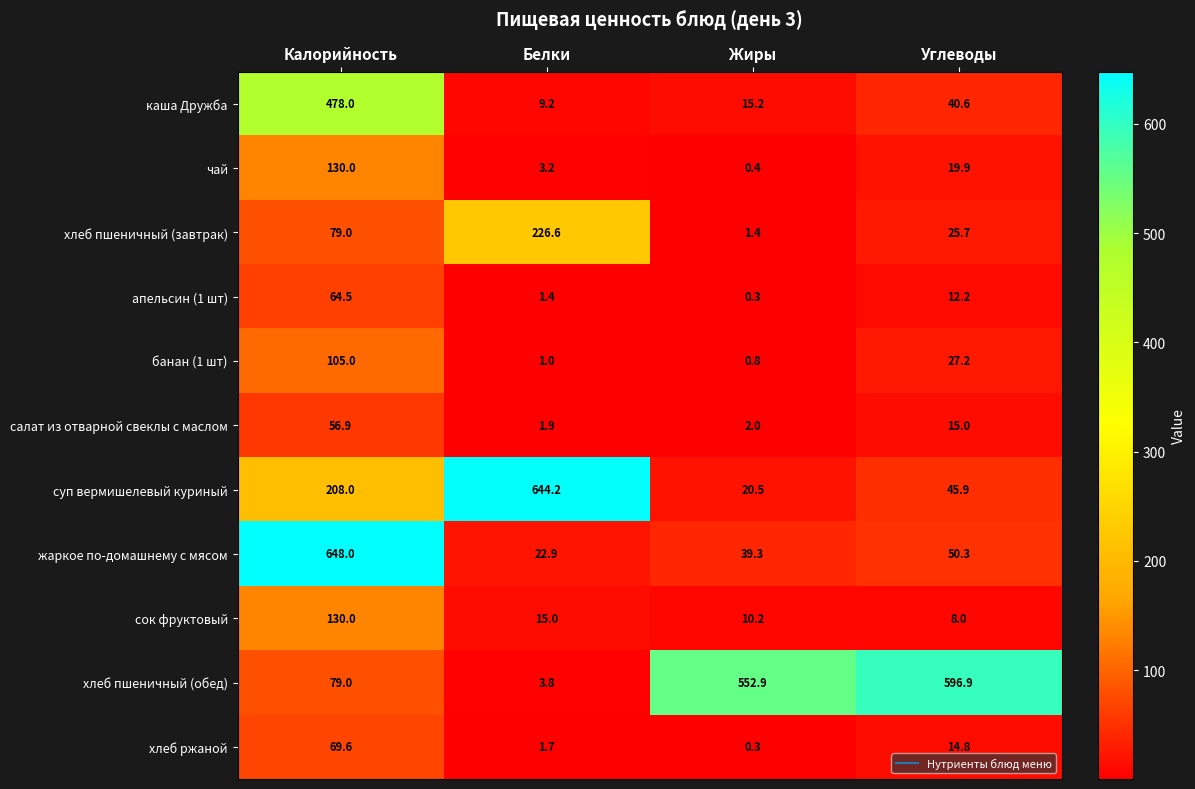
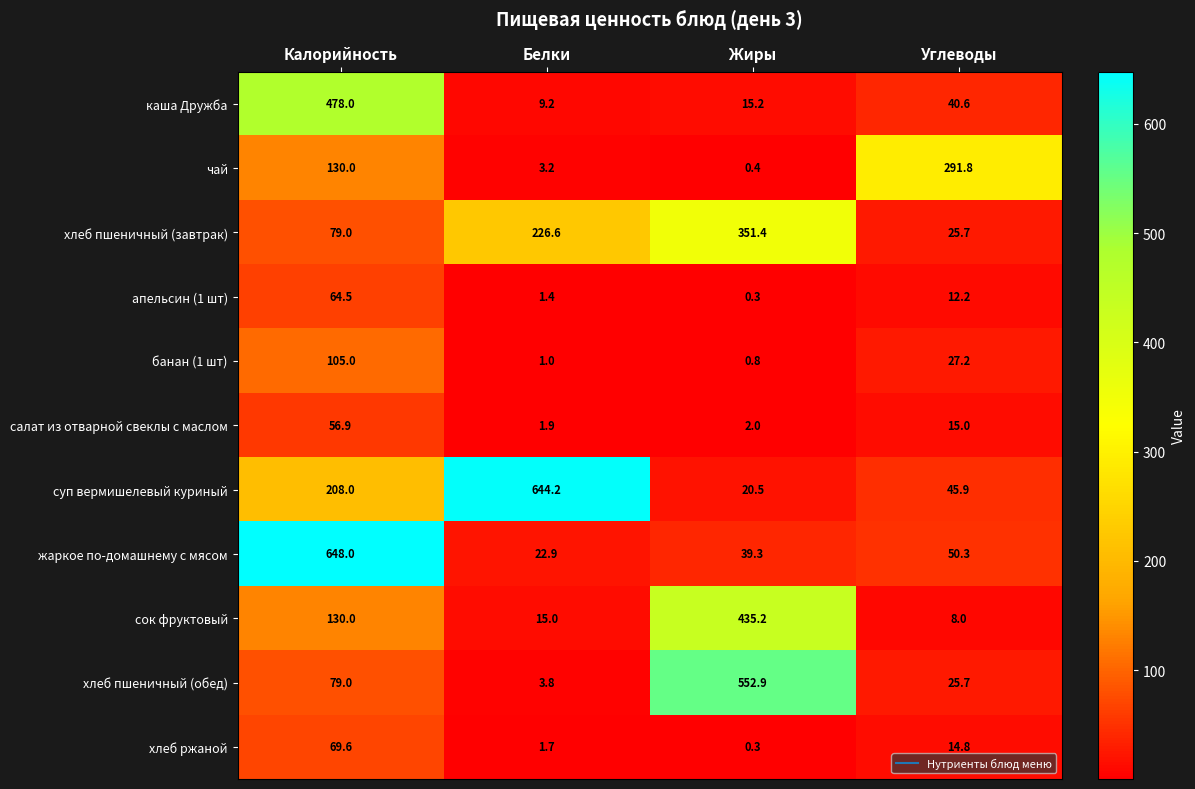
  {
    "каша Дружба": {
      "Калорийность": 478.0,
      "Белки": 9.2,
      "Жиры": 15.2,
      "Углеводы": 40.6
    },
    "чай": {
      "Калорийность": 130.0,
      "Белки": 3.2,
      "Жиры": 0.4,
-     "Углеводы": 19.9
+     "Углеводы": 291.8
    },
    "хлеб пшеничный (завтрак)": {
      "Калорийность": 79.0,
      "Белки": 226.6,
-     "Жиры": 1.4,
+     "Жиры": 351.4,
      "Углеводы": 25.7
    },
    "апельсин (1 шт)": {
      "Калорийность": 64.5,
      "Белки": 1.4,
      "Жиры": 0.3,
      "Углеводы": 12.2
    },
    "банан (1 шт)": {
      "Калорийность": 105.0,
      "Белки": 1.0,
      "Жиры": 0.8,
      "Углеводы": 27.2
    },
    "салат из отварной свеклы с маслом": {
      "Калорийность": 56.9,
      "Белки": 1.9,
      "Жиры": 2.0,
      "Углеводы": 15.0
    },
    "суп вермишелевый куриный": {
      "Калорийность": 208.0,
      "Белки": 644.2,
      "Жиры": 20.5,
      "Углеводы": 45.9
    },
    "жаркое по-домашнему с мясом": {
      "Калорийность": 648.0,
      "Белки": 22.9,
      "Жиры": 39.3,
      "Углеводы": 50.3
    },
    "сок фруктовый": {
      "Калорийность": 130.0,
      "Белки": 15.0,
-     "Жиры": 10.2,
+     "Жиры": 435.2,
      "Углеводы": 8.0
    },
    "хлеб пшеничный (обед)": {
      "Калорийность": 79.0,
      "Белки": 3.8,
      "Жиры": 552.9,
-     "Углеводы": 596.9
+     "Углеводы": 25.7
    },
    "хлеб ржаной": {
      "Калорийность": 69.6,
      "Белки": 1.7,
      "Жиры": 0.3,
      "Углеводы": 14.8
    }
  }
